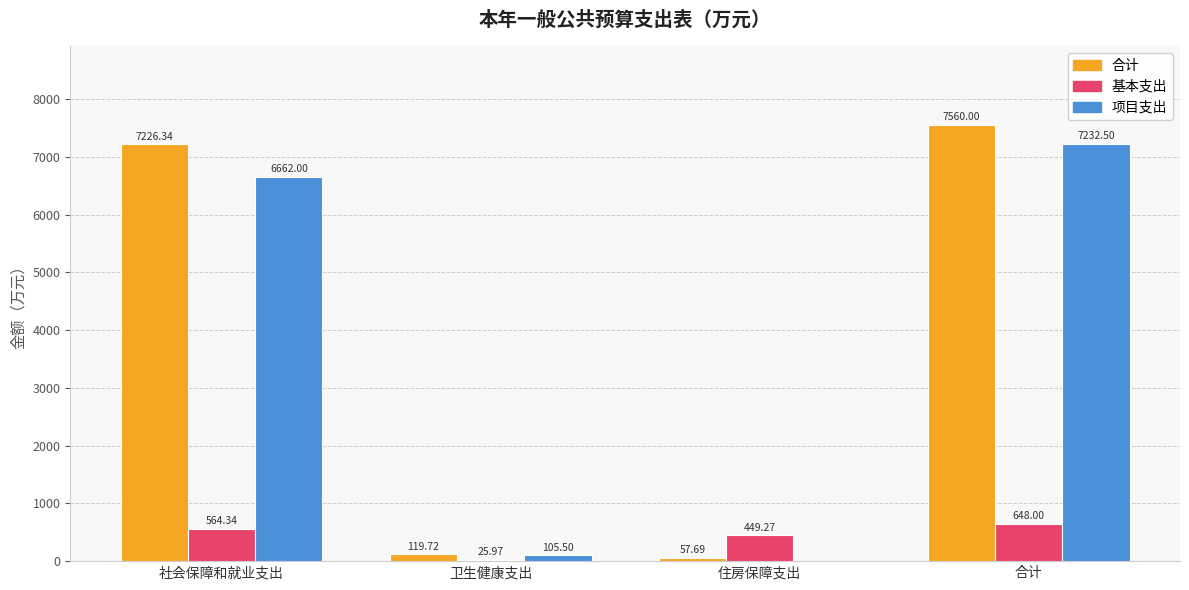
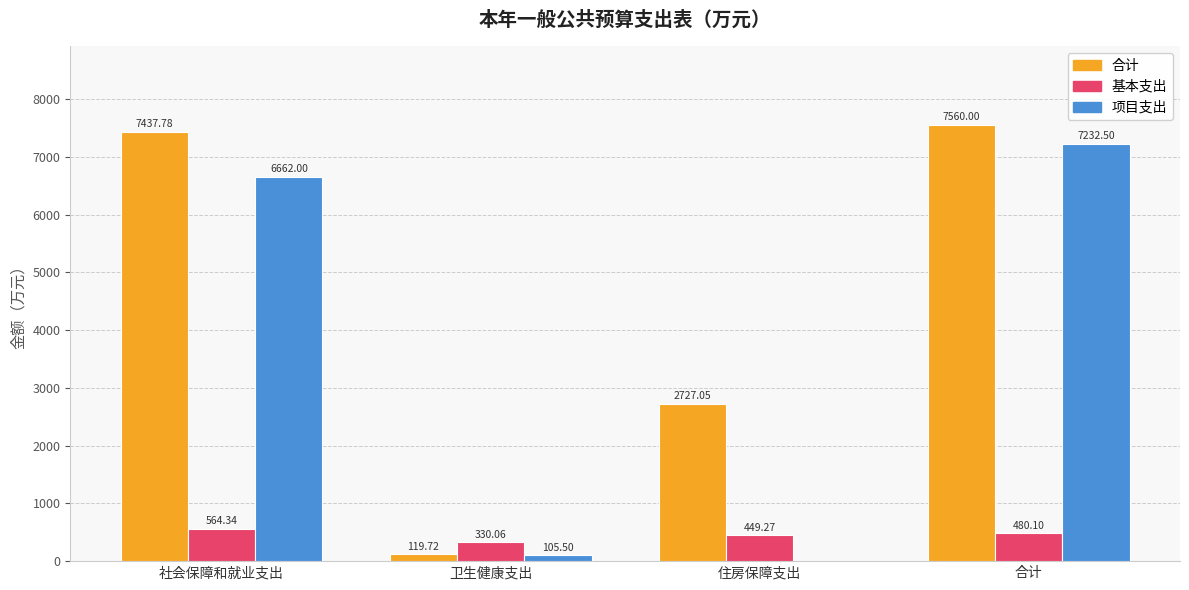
  {
    "合计": {
-     "社会保障和就业支出": 7226.34,
+     "社会保障和就业支出": 7437.78,
      "卫生健康支出": 119.72,
-     "住房保障支出": 57.69,
+     "住房保障支出": 2727.05,
      "合计": 7560.00
    },
    "基本支出": {
      "社会保障和就业支出": 564.34,
-     "卫生健康支出": 25.97,
+     "卫生健康支出": 330.06,
      "住房保障支出": 449.27,
-     "合计": 648.00
+     "合计": 480.10
    },
    "项目支出": {
      "社会保障和就业支出": 6662.00,
      "卫生健康支出": 105.50,
      "合计": 7232.50
    }
  }
